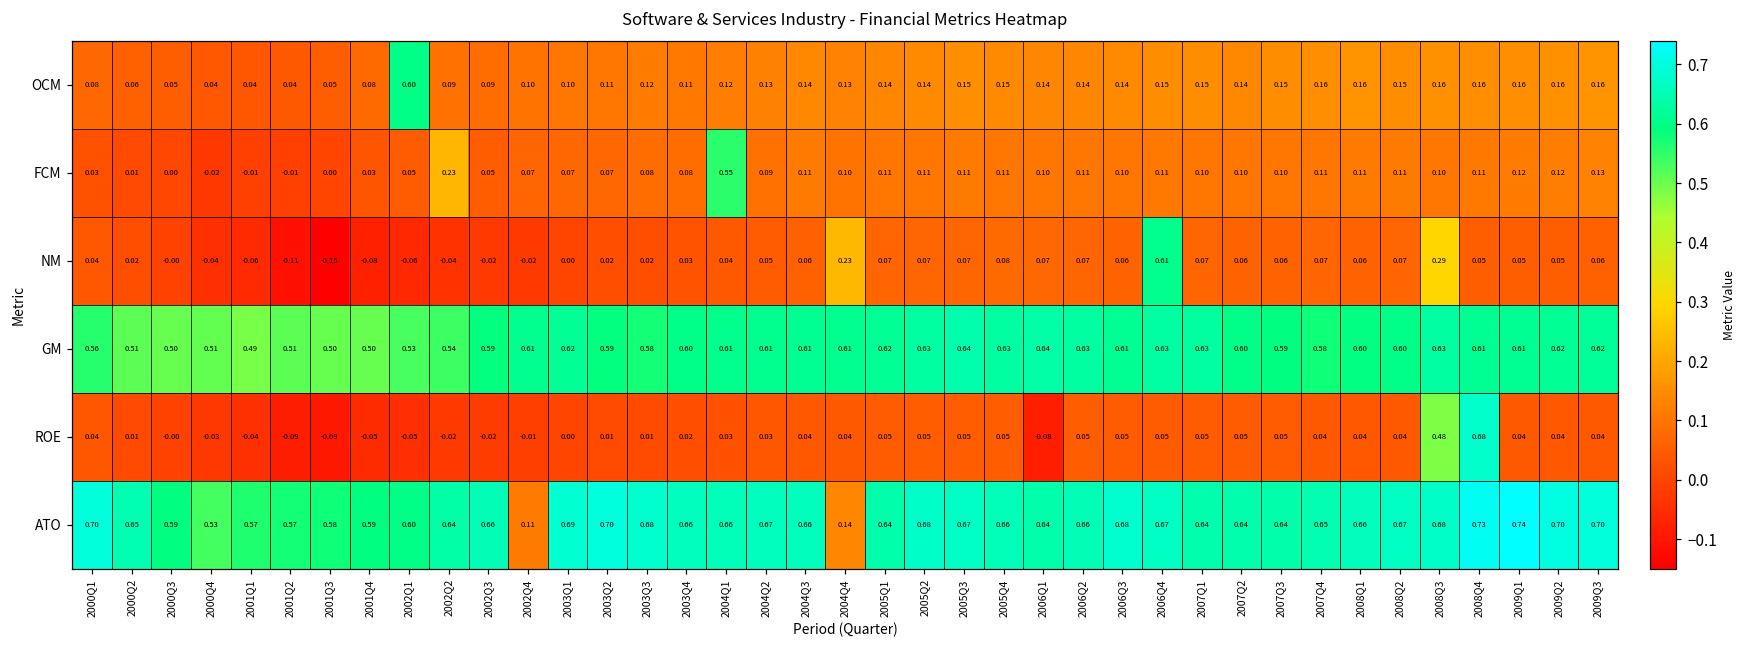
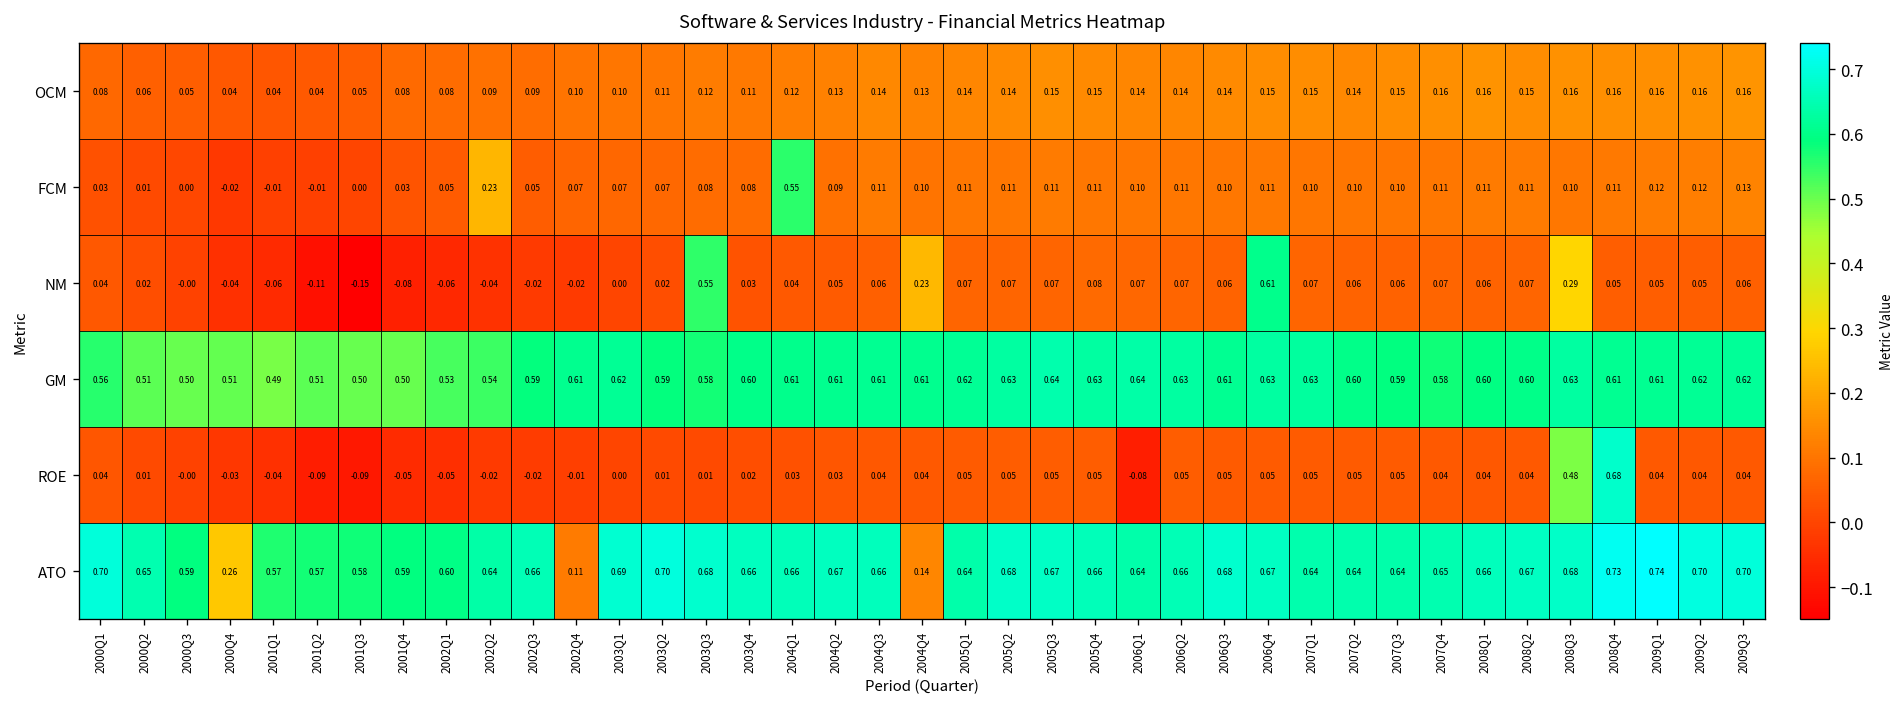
  {
    "OCM": {
      "2000Q1": 0.08,
      "2000Q2": 0.06,
      "2000Q3": 0.05,
      "2000Q4": 0.04,
      "2001Q1": 0.04,
      "2001Q2": 0.04,
      "2001Q3": 0.05,
      "2001Q4": 0.08,
-     "2002Q1": 0.60,
+     "2002Q1": 0.08,
      "2002Q2": 0.09,
      "2002Q3": 0.09,
      "2002Q4": 0.10,
      "2003Q1": 0.10,
      "2003Q2": 0.11,
      "2003Q3": 0.12,
      "2003Q4": 0.11,
      "2004Q1": 0.12,
      "2004Q2": 0.13,
      "2004Q3": 0.14,
      "2004Q4": 0.13,
      "2005Q1": 0.14,
      "2005Q2": 0.14,
      "2005Q3": 0.15,
      "2005Q4": 0.15,
      "2006Q1": 0.14,
      "2006Q2": 0.14,
      "2006Q3": 0.14,
      "2006Q4": 0.15,
      "2007Q1": 0.15,
      "2007Q2": 0.14,
      "2007Q3": 0.15,
      "2007Q4": 0.16,
      "2008Q1": 0.16,
      "2008Q2": 0.15,
      "2008Q3": 0.16,
      "2008Q4": 0.16,
      "2009Q1": 0.16,
      "2009Q2": 0.16,
      "2009Q3": 0.16
    },
    "NM": {
      "2000Q1": 0.04,
      "2000Q2": 0.02,
      "2000Q3": -0.00,
      "2000Q4": -0.04,
      "2001Q1": -0.06,
      "2001Q2": -0.11,
      "2001Q3": -0.15,
      "2001Q4": -0.08,
      "2002Q1": -0.06,
      "2002Q2": -0.04,
      "2002Q3": -0.02,
      "2002Q4": -0.02,
      "2003Q1": 0.00,
      "2003Q2": 0.02,
-     "2003Q3": 0.02,
+     "2003Q3": 0.55,
      "2003Q4": 0.03,
      "2004Q1": 0.04,
      "2004Q2": 0.05,
      "2004Q3": 0.06,
      "2004Q4": 0.23,
      "2005Q1": 0.07,
      "2005Q2": 0.07,
      "2005Q3": 0.07,
      "2005Q4": 0.08,
      "2006Q1": 0.07,
      "2006Q2": 0.07,
      "2006Q3": 0.06,
      "2006Q4": 0.61,
      "2007Q1": 0.07,
      "2007Q2": 0.06,
      "2007Q3": 0.06,
      "2007Q4": 0.07,
      "2008Q1": 0.06,
      "2008Q2": 0.07,
      "2008Q3": 0.29,
      "2008Q4": 0.05,
      "2009Q1": 0.05,
      "2009Q2": 0.05,
      "2009Q3": 0.06
    },
    "ATO": {
      "2000Q1": 0.70,
      "2000Q2": 0.65,
      "2000Q3": 0.59,
-     "2000Q4": 0.53,
+     "2000Q4": 0.26,
      "2001Q1": 0.57,
      "2001Q2": 0.57,
      "2001Q3": 0.58,
      "2001Q4": 0.59,
      "2002Q1": 0.60,
      "2002Q2": 0.64,
      "2002Q3": 0.66,
      "2002Q4": 0.11,
      "2003Q1": 0.69,
      "2003Q2": 0.70,
      "2003Q3": 0.68,
      "2003Q4": 0.66,
      "2004Q1": 0.66,
      "2004Q2": 0.67,
      "2004Q3": 0.66,
      "2004Q4": 0.14,
      "2005Q1": 0.64,
      "2005Q2": 0.68,
      "2005Q3": 0.67,
      "2005Q4": 0.66,
      "2006Q1": 0.64,
      "2006Q2": 0.66,
      "2006Q3": 0.68,
      "2006Q4": 0.67,
      "2007Q1": 0.64,
      "2007Q2": 0.64,
      "2007Q3": 0.64,
      "2007Q4": 0.65,
      "2008Q1": 0.66,
      "2008Q2": 0.67,
      "2008Q3": 0.68,
      "2008Q4": 0.73,
      "2009Q1": 0.74,
      "2009Q2": 0.70,
      "2009Q3": 0.70
    }
  }
